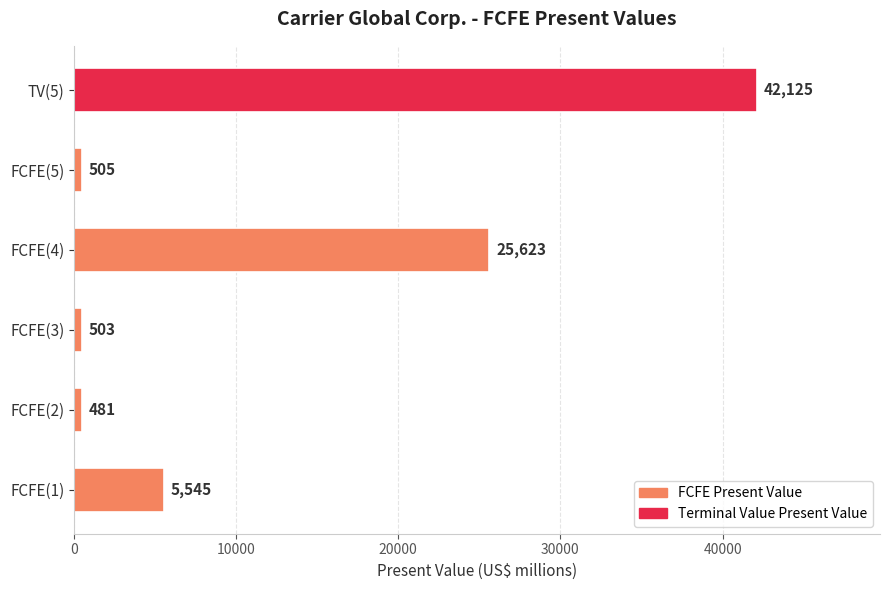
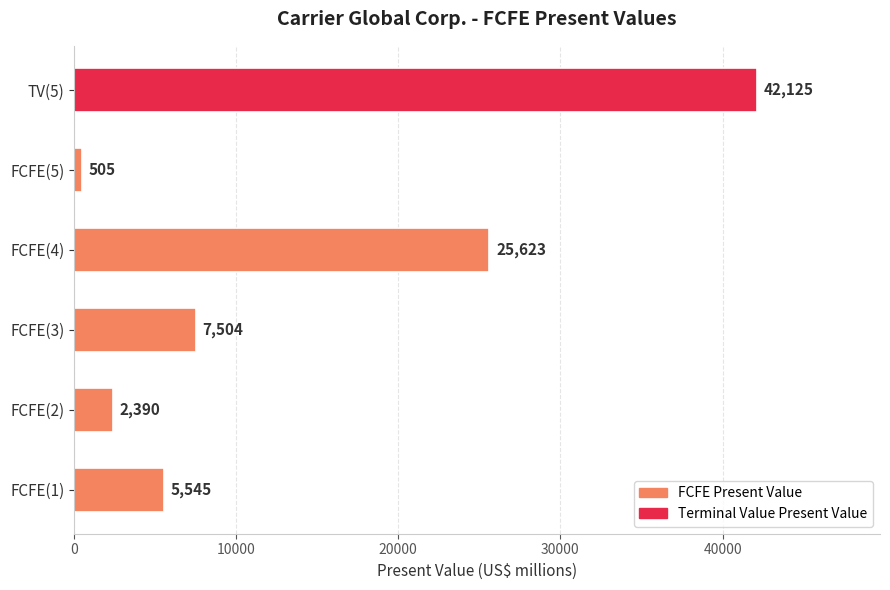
  {
    "TV(5)": "42,125",
    "FCFE(5)": "505",
    "FCFE(4)": "25,623",
-   "FCFE(3)": "503",
-   "FCFE(2)": "481",
+   "FCFE(3)": "7,504",
+   "FCFE(2)": "2,390",
    "FCFE(1)": "5,545"
  }
